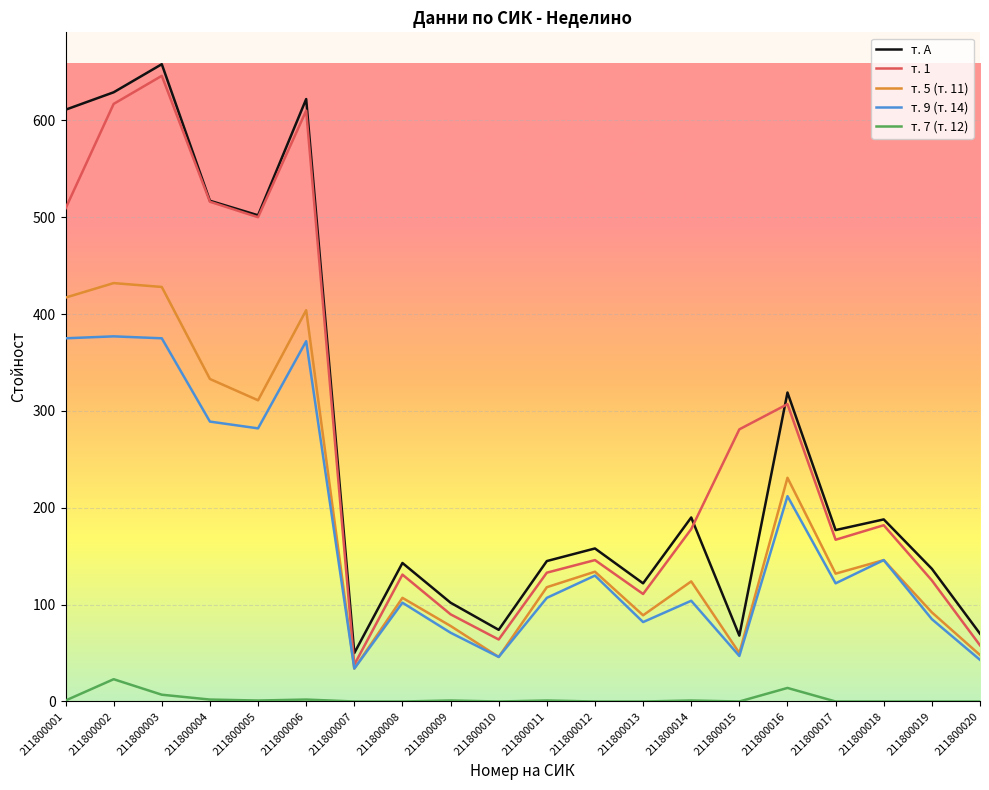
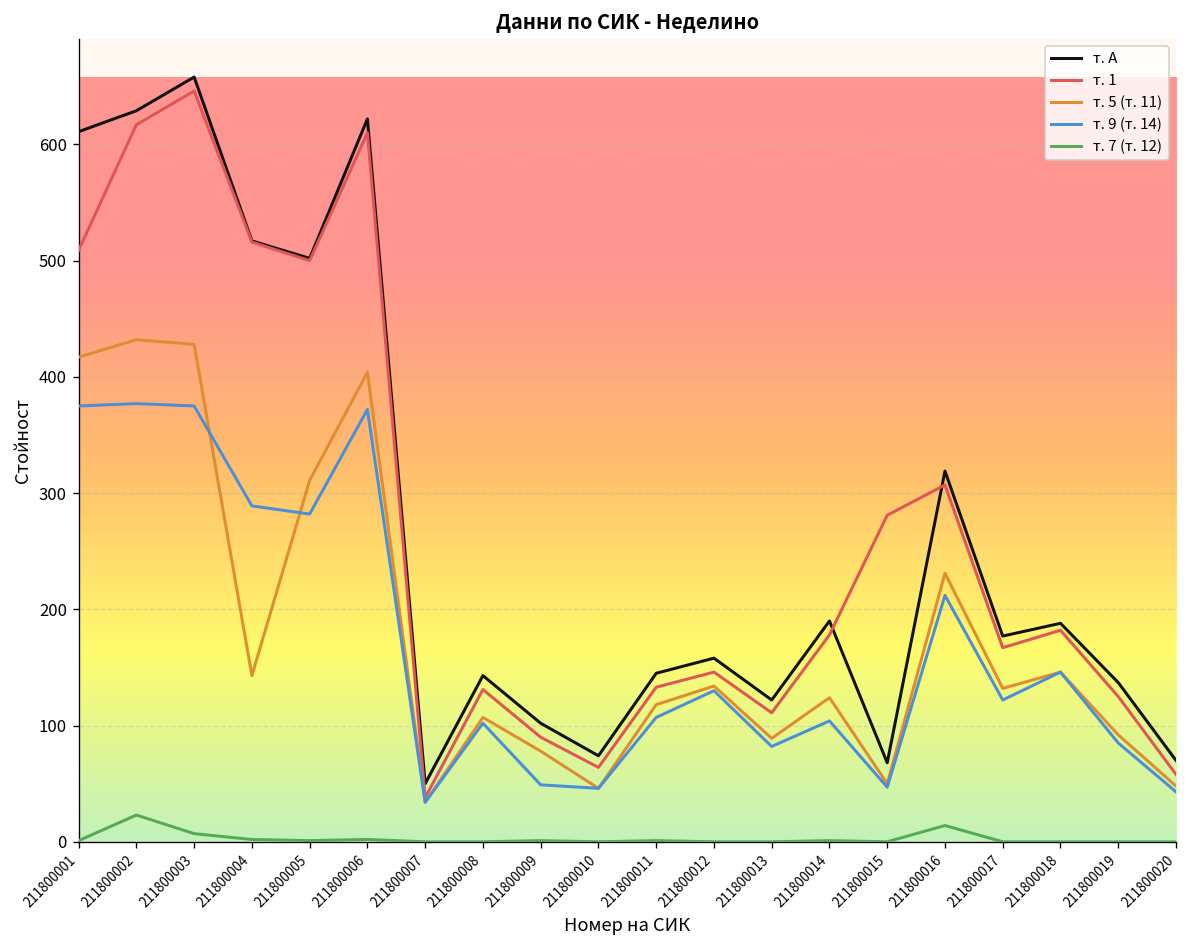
  {
    "т. А": {
      "211800001": 610,
      "211800002": 630,
      "211800003": 660,
      "211800006": 620,
      "211800007": 50,
      "211800008": 140,
      "211800009": 100,
      "211800010": 70,
      "211800011": 150,
      "211800012": 160,
      "211800013": 120,
      "211800014": 190,
      "211800015": 70,
      "211800016": 320,
      "211800017": 180,
      "211800018": 190,
      "211800019": 140,
      "211800020": 70
    },
    "т. 1": {
      "211800001": 510,
      "211800002": 620,
      "211800003": 650,
      "211800006": 610,
      "211800007": 40,
      "211800008": 130,
      "211800009": 90,
      "211800010": 60,
      "211800011": 130,
      "211800012": 150,
      "211800013": 110,
      "211800014": 180,
      "211800015": 280,
      "211800016": 310,
      "211800017": 170,
      "211800018": 180,
      "211800019": 130,
      "211800020": 60
    },
    "т. 5 (т. 11)": {
      "211800001": 420,
      "211800002": 430,
      "211800003": 430,
-     "211800004": 330,
+     "211800004": 140,
      "211800005": 310,
      "211800006": 400,
      "211800008": 110,
      "211800009": 80,
      "211800011": 120,
      "211800012": 130,
      "211800013": 90,
      "211800014": 120,
      "211800015": 50,
      "211800016": 230,
      "211800017": 130,
      "211800019": 90,
      "211800020": 50
    },
    "т. 9 (т. 14)": {
      "211800001": 380,
      "211800002": 380,
      "211800003": 380,
      "211800004": 290,
      "211800005": 280,
      "211800006": 370,
      "211800008": 100,
-     "211800009": 70,
+     "211800009": 50,
      "211800011": 110,
      "211800012": 130,
      "211800013": 80,
      "211800014": 100,
      "211800015": 50,
      "211800016": 210,
      "211800017": 120,
      "211800019": 90,
      "211800020": 40
    },
    "т. 7 (т. 12)": {
      "211800001": 0,
      "211800002": 20,
      "211800003": 10,
      "211800004": 0,
      "211800005": 0,
      "211800006": 0,
      "211800007": 0,
      "211800008": 0,
      "211800009": 0,
      "211800010": 0,
      "211800011": 0,
      "211800012": 0,
      "211800013": 0,
      "211800014": 0,
      "211800015": 0,
      "211800016": 10,
      "211800017": 0,
      "211800018": 0,
      "211800019": 0,
      "211800020": 0
    }
  }
